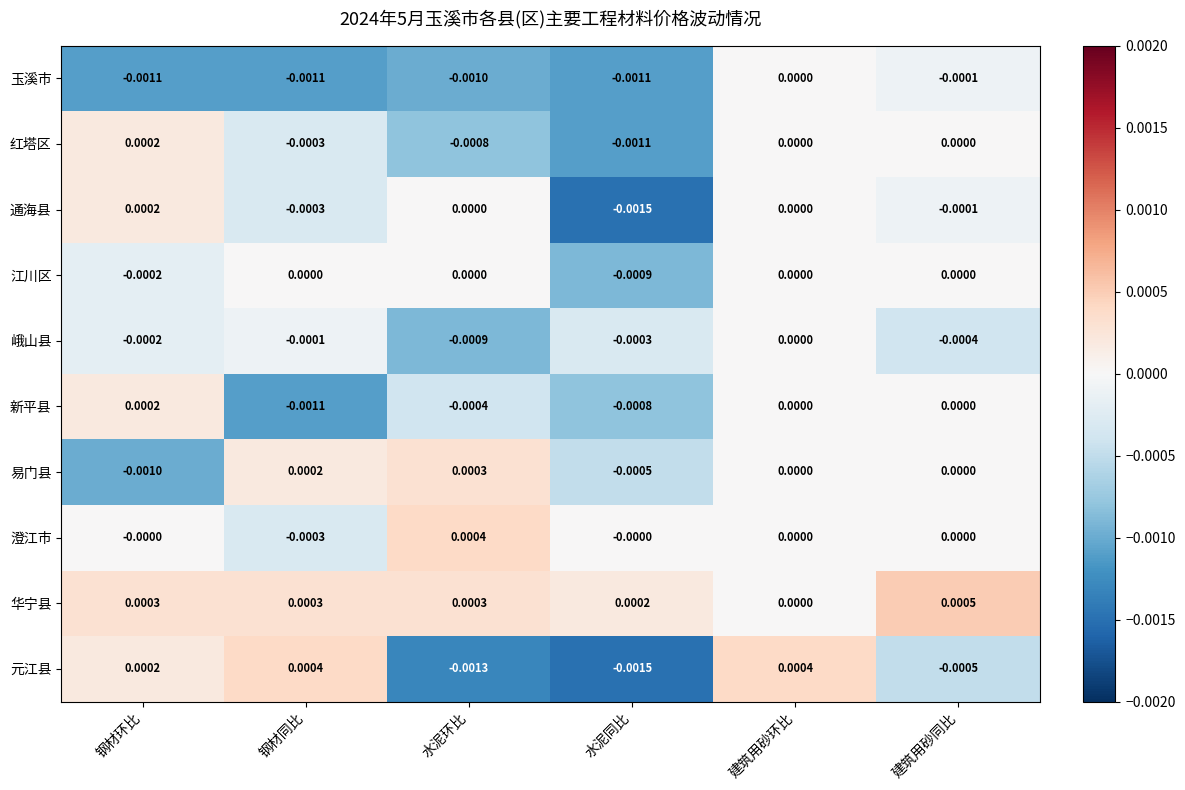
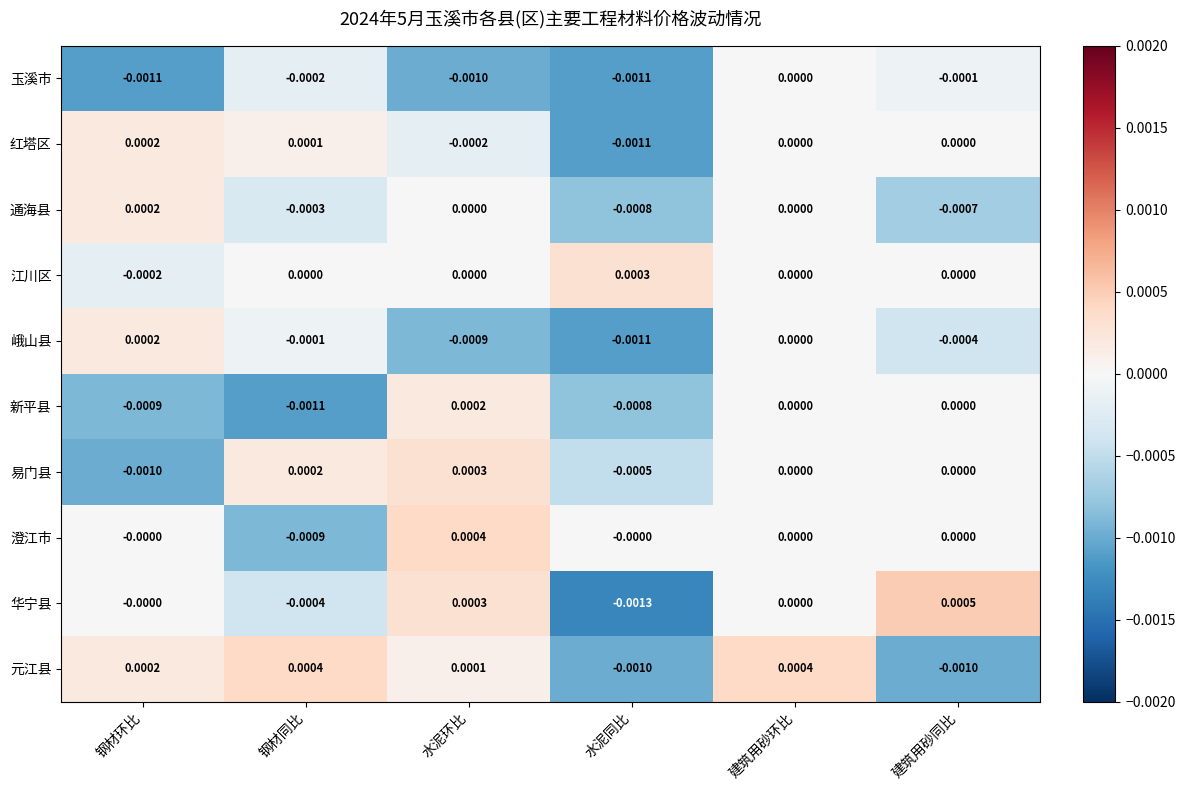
  {
    "玉溪市": {
      "钢材环比": -0.0011,
-     "钢材同比": -0.0011,
+     "钢材同比": -0.0002,
      "水泥环比": -0.0010,
      "水泥同比": -0.0011,
      "建筑用砂环比": 0.0000,
      "建筑用砂同比": -0.0001
    },
    "红塔区": {
      "钢材环比": 0.0002,
-     "钢材同比": -0.0003,
-     "水泥环比": -0.0008,
+     "钢材同比": 0.0001,
+     "水泥环比": -0.0002,
      "水泥同比": -0.0011,
      "建筑用砂环比": 0.0000,
      "建筑用砂同比": 0.0000
    },
    "通海县": {
      "钢材环比": 0.0002,
      "钢材同比": -0.0003,
      "水泥环比": 0.0000,
-     "水泥同比": -0.0015,
+     "水泥同比": -0.0008,
      "建筑用砂环比": 0.0000,
-     "建筑用砂同比": -0.0001
+     "建筑用砂同比": -0.0007
    },
    "江川区": {
      "钢材环比": -0.0002,
      "钢材同比": 0.0000,
      "水泥环比": 0.0000,
-     "水泥同比": -0.0009,
+     "水泥同比": 0.0003,
      "建筑用砂环比": 0.0000,
      "建筑用砂同比": 0.0000
    },
    "峨山县": {
-     "钢材环比": -0.0002,
+     "钢材环比": 0.0002,
      "钢材同比": -0.0001,
      "水泥环比": -0.0009,
-     "水泥同比": -0.0003,
+     "水泥同比": -0.0011,
      "建筑用砂环比": 0.0000,
      "建筑用砂同比": -0.0004
    },
    "新平县": {
-     "钢材环比": 0.0002,
+     "钢材环比": -0.0009,
      "钢材同比": -0.0011,
-     "水泥环比": -0.0004,
+     "水泥环比": 0.0002,
      "水泥同比": -0.0008,
      "建筑用砂环比": 0.0000,
      "建筑用砂同比": 0.0000
    },
    "易门县": {
      "钢材环比": -0.0010,
      "钢材同比": 0.0002,
      "水泥环比": 0.0003,
      "水泥同比": -0.0005,
      "建筑用砂环比": 0.0000,
      "建筑用砂同比": 0.0000
    },
    "澄江市": {
      "钢材环比": -0.0000,
-     "钢材同比": -0.0003,
+     "钢材同比": -0.0009,
      "水泥环比": 0.0004,
      "水泥同比": -0.0000,
      "建筑用砂环比": 0.0000,
      "建筑用砂同比": 0.0000
    },
    "华宁县": {
-     "钢材环比": 0.0003,
-     "钢材同比": 0.0003,
+     "钢材环比": -0.0000,
+     "钢材同比": -0.0004,
      "水泥环比": 0.0003,
-     "水泥同比": 0.0002,
+     "水泥同比": -0.0013,
      "建筑用砂环比": 0.0000,
      "建筑用砂同比": 0.0005
    },
    "元江县": {
      "钢材环比": 0.0002,
      "钢材同比": 0.0004,
-     "水泥环比": -0.0013,
-     "水泥同比": -0.0015,
+     "水泥环比": 0.0001,
+     "水泥同比": -0.0010,
      "建筑用砂环比": 0.0004,
-     "建筑用砂同比": -0.0005
+     "建筑用砂同比": -0.0010
    }
  }
